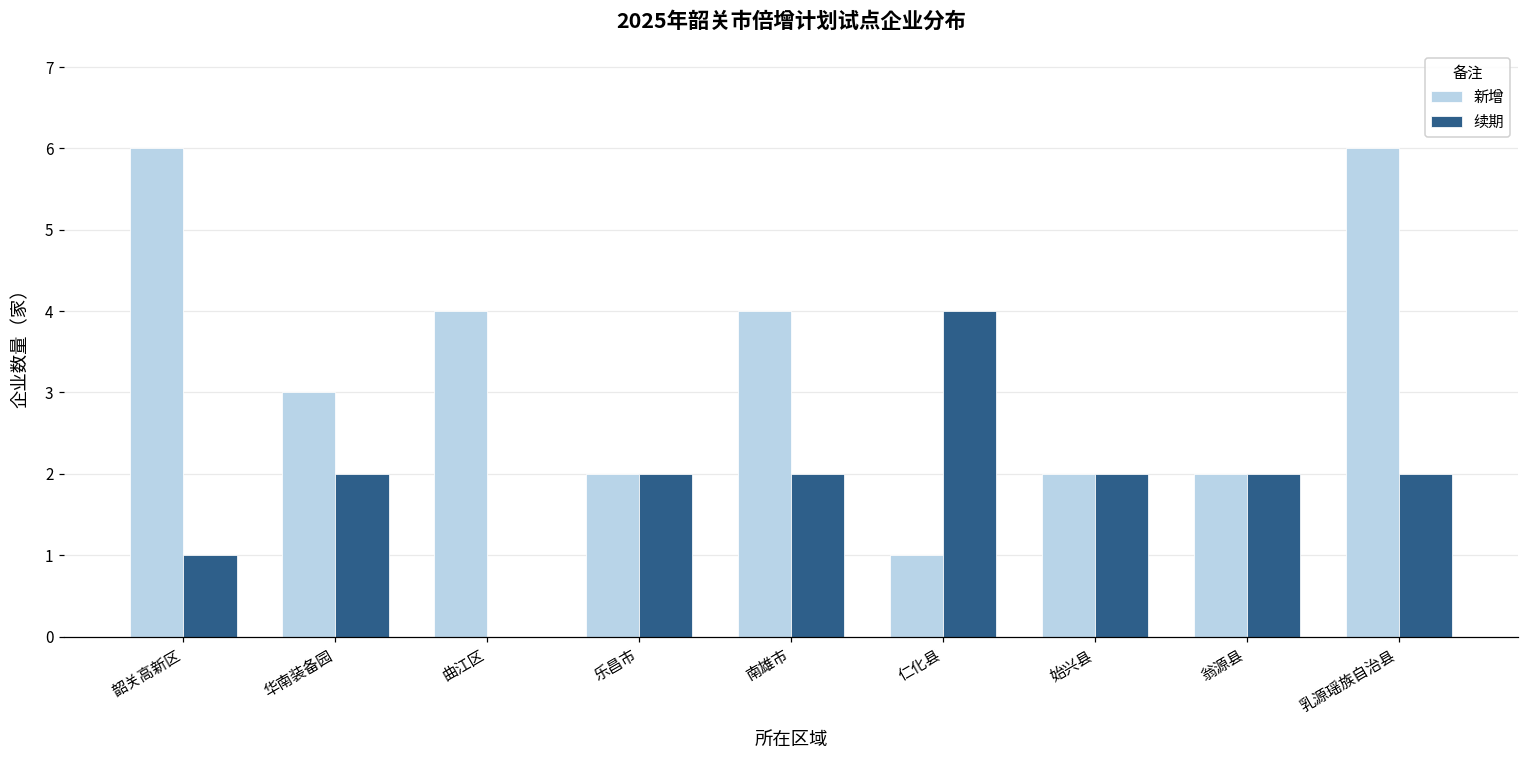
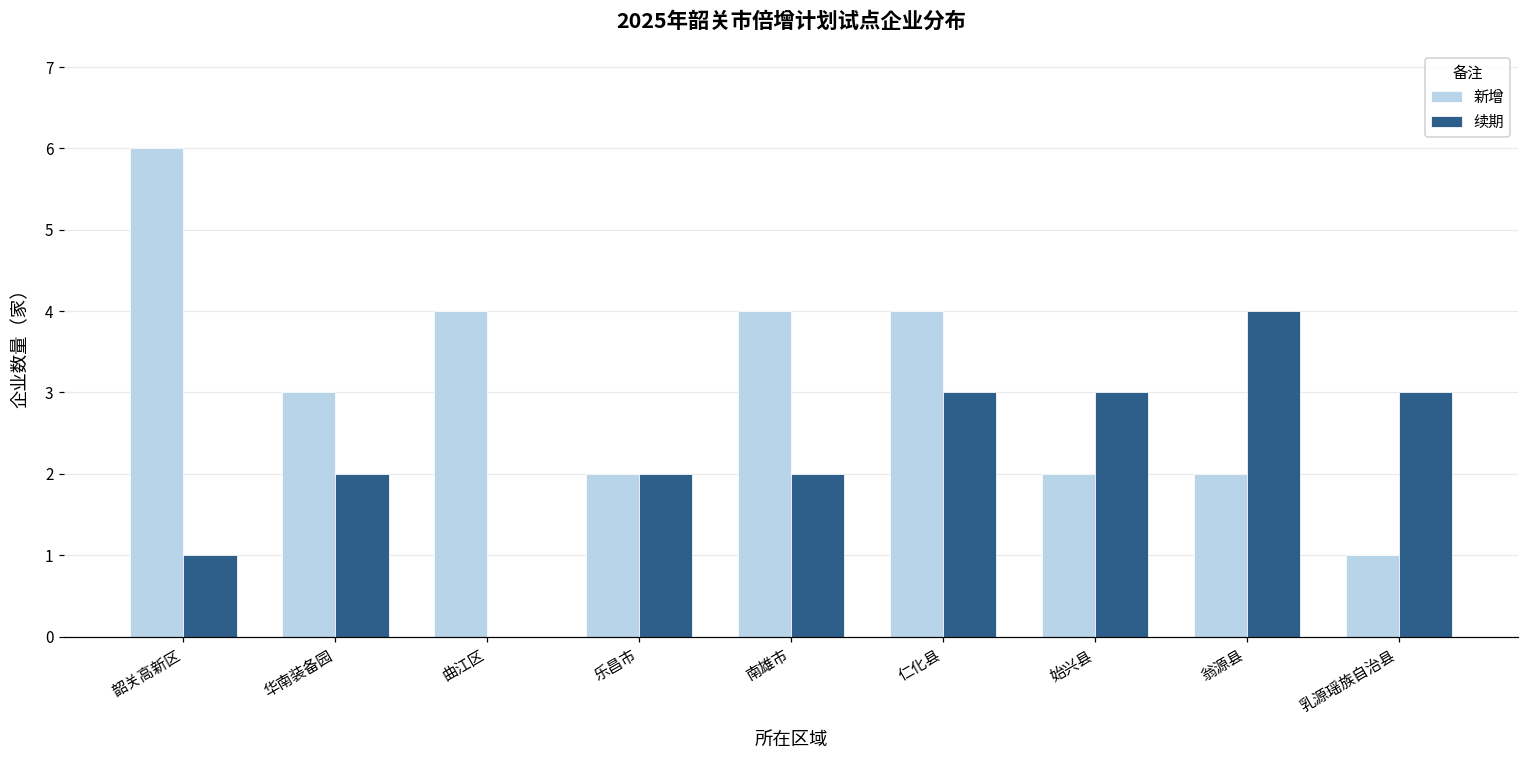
  {
    "新增": {
      "韶关高新区": 6,
      "华南装备园": 3,
      "曲江区": 4,
      "乐昌市": 2,
      "南雄市": 4,
-     "仁化县": 1,
+     "仁化县": 4,
      "始兴县": 2,
      "翁源县": 2,
-     "乳源瑶族自治县": 6
+     "乳源瑶族自治县": 1
    },
    "续期": {
      "韶关高新区": 1,
      "华南装备园": 2,
      "曲江区": 0,
      "乐昌市": 2,
      "南雄市": 2,
-     "仁化县": 4,
-     "始兴县": 2,
-     "翁源县": 2,
-     "乳源瑶族自治县": 2
+     "仁化县": 3,
+     "始兴县": 3,
+     "翁源县": 4,
+     "乳源瑶族自治县": 3
    }
  }
